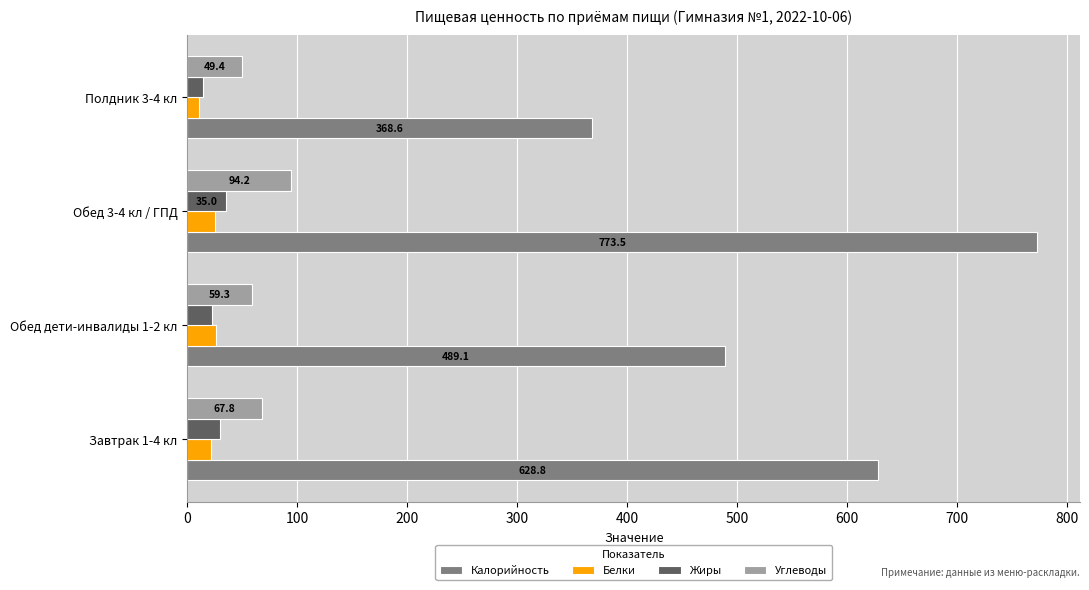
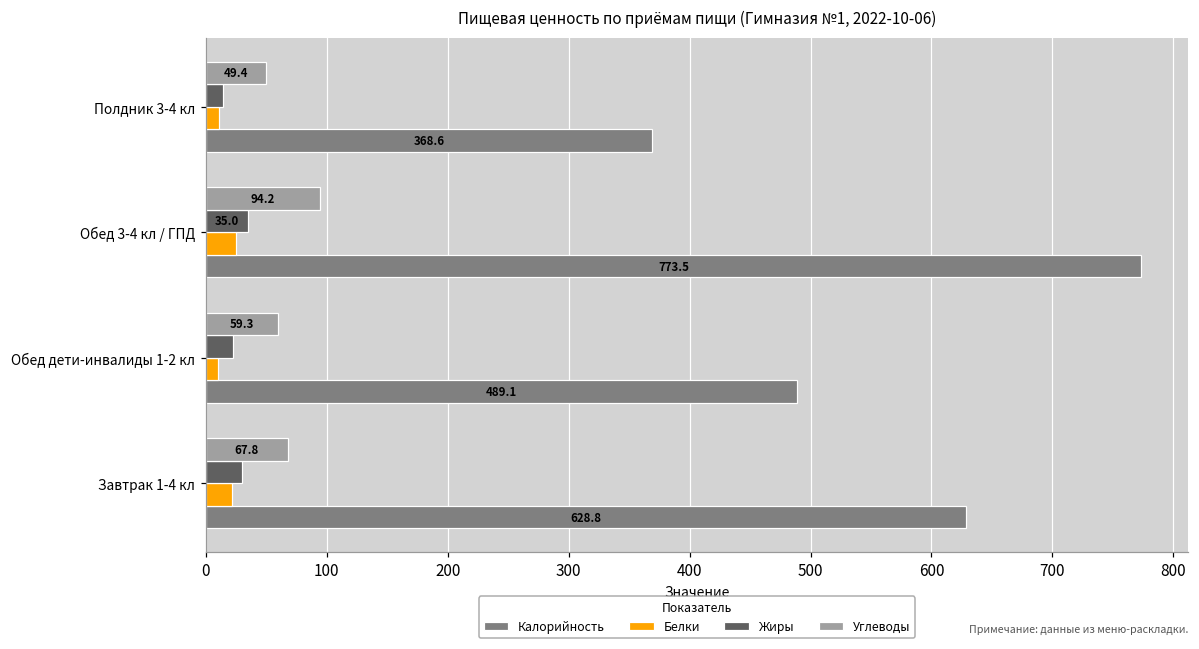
  {
    "Белки": {
      "Полдник 3-4 кл": 11,
      "Обед 3-4 кл / ГПД": 25,
-     "Обед дети-инвалиды 1-2 кл": 26,
+     "Обед дети-инвалиды 1-2 кл": 10,
      "Завтрак 1-4 кл": 22
    }
  }
